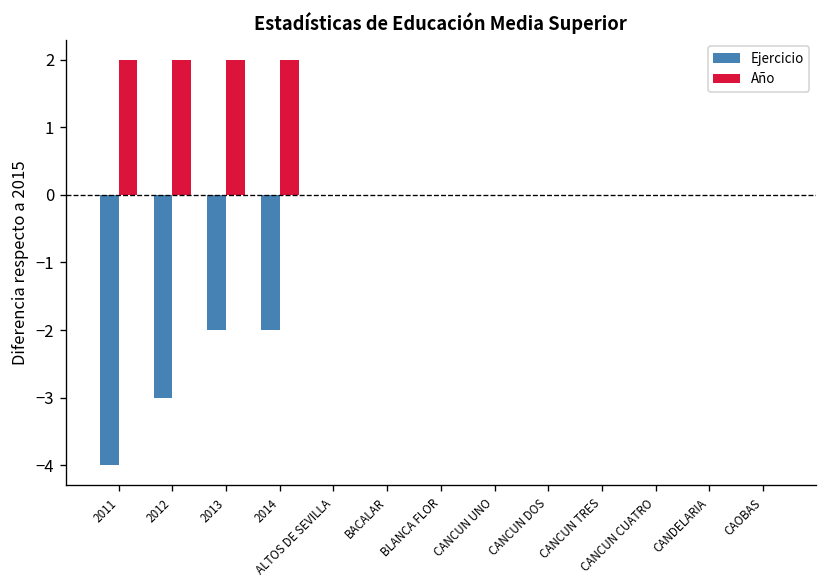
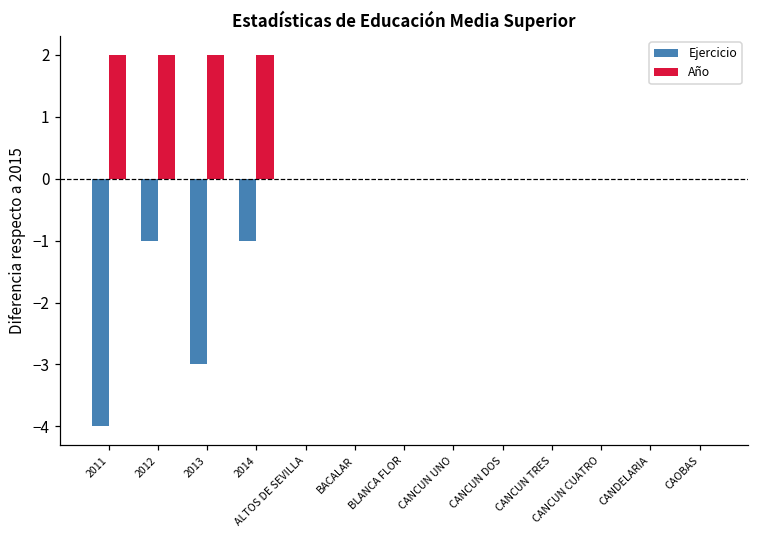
  {
    "Ejercicio": {
      "2011": -4.0,
-     "2012": -3.0,
-     "2013": -2.0,
-     "2014": -2.0,
+     "2012": -1.0,
+     "2013": -3.0,
+     "2014": -1.0,
      "ALTOS DE SEVILLA": 0.0,
      "BACALAR": 0.0,
      "BLANCA FLOR": 0.0,
      "CANCUN UNO": 0.0,
      "CANCUN DOS": 0.0,
      "CANCUN TRES": 0.0,
      "CANCUN CUATRO": 0.0,
      "CANDELARIA": 0.0,
      "CAOBAS": 0.0
    },
    "Año": {
      "2011": 2.0,
      "2012": 2.0,
      "2013": 2.0,
      "2014": 2.0,
      "ALTOS DE SEVILLA": 0.0,
      "BACALAR": 0.0,
      "BLANCA FLOR": 0.0,
      "CANCUN UNO": 0.0,
      "CANCUN DOS": 0.0,
      "CANCUN TRES": 0.0,
      "CANCUN CUATRO": 0.0,
      "CANDELARIA": 0.0,
      "CAOBAS": 0.0
    }
  }
